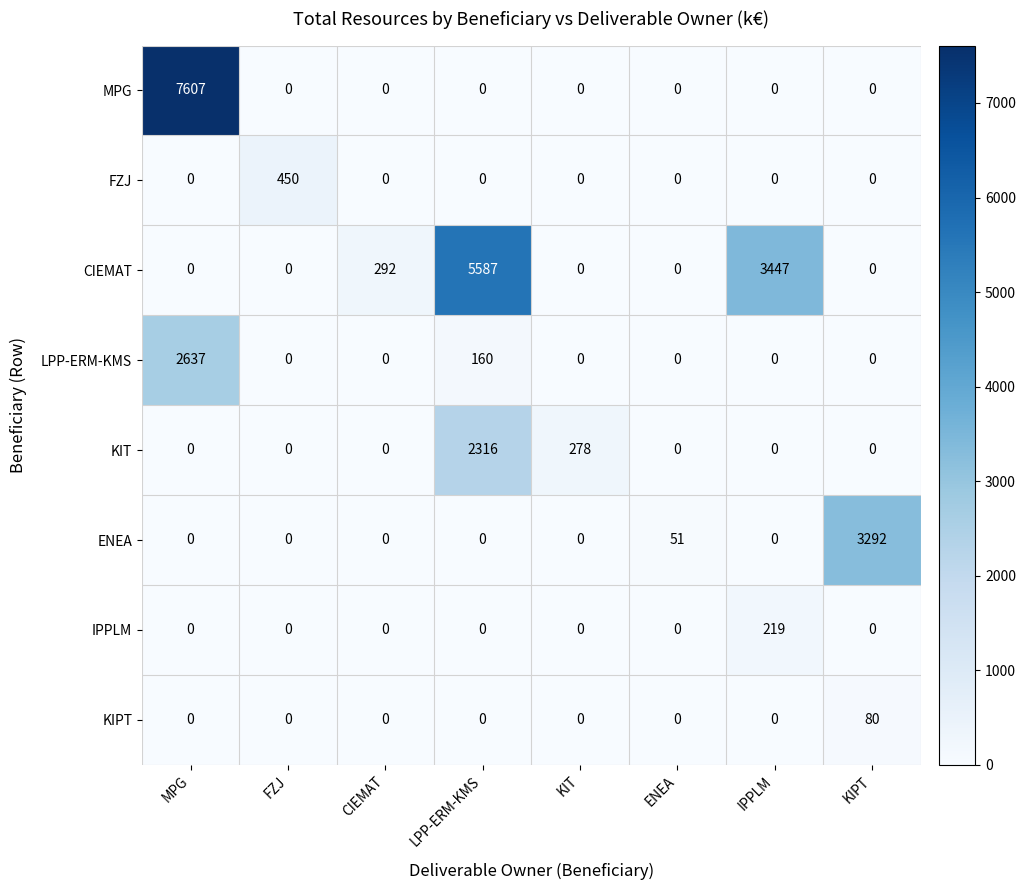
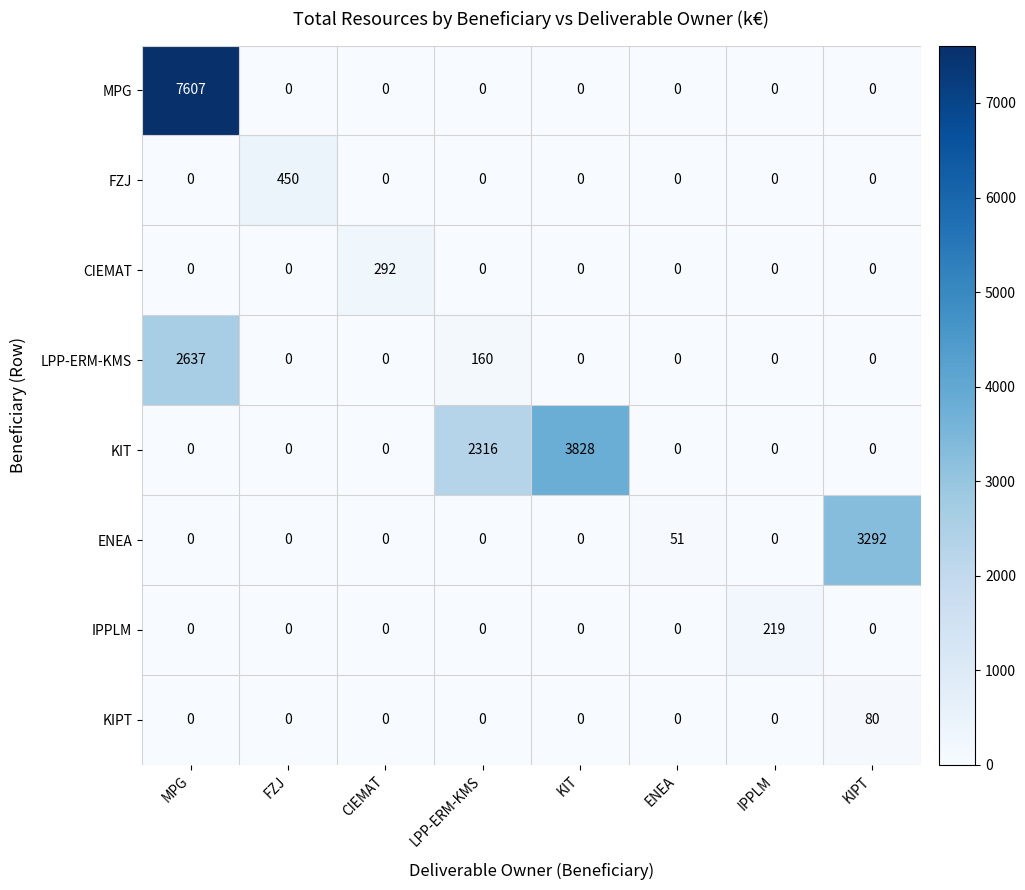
  {
    "MPG": {
      "MPG": 7607,
      "FZJ": 0,
      "CIEMAT": 0,
      "LPP-ERM-KMS": 0,
      "KIT": 0,
      "ENEA": 0,
      "IPPLM": 0,
      "KIPT": 0
    },
    "FZJ": {
      "MPG": 0,
      "FZJ": 450,
      "CIEMAT": 0,
      "LPP-ERM-KMS": 0,
      "KIT": 0,
      "ENEA": 0,
      "IPPLM": 0,
      "KIPT": 0
    },
    "CIEMAT": {
      "MPG": 0,
      "FZJ": 0,
      "CIEMAT": 292,
-     "LPP-ERM-KMS": 5587,
+     "LPP-ERM-KMS": 0,
      "KIT": 0,
      "ENEA": 0,
-     "IPPLM": 3447,
+     "IPPLM": 0,
      "KIPT": 0
    },
    "LPP-ERM-KMS": {
      "MPG": 2637,
      "FZJ": 0,
      "CIEMAT": 0,
      "LPP-ERM-KMS": 160,
      "KIT": 0,
      "ENEA": 0,
      "IPPLM": 0,
      "KIPT": 0
    },
    "KIT": {
      "MPG": 0,
      "FZJ": 0,
      "CIEMAT": 0,
      "LPP-ERM-KMS": 2316,
-     "KIT": 278,
+     "KIT": 3828,
      "ENEA": 0,
      "IPPLM": 0,
      "KIPT": 0
    },
    "ENEA": {
      "MPG": 0,
      "FZJ": 0,
      "CIEMAT": 0,
      "LPP-ERM-KMS": 0,
      "KIT": 0,
      "ENEA": 51,
      "IPPLM": 0,
      "KIPT": 3292
    },
    "IPPLM": {
      "MPG": 0,
      "FZJ": 0,
      "CIEMAT": 0,
      "LPP-ERM-KMS": 0,
      "KIT": 0,
      "ENEA": 0,
      "IPPLM": 219,
      "KIPT": 0
    },
    "KIPT": {
      "MPG": 0,
      "FZJ": 0,
      "CIEMAT": 0,
      "LPP-ERM-KMS": 0,
      "KIT": 0,
      "ENEA": 0,
      "IPPLM": 0,
      "KIPT": 80
    }
  }
